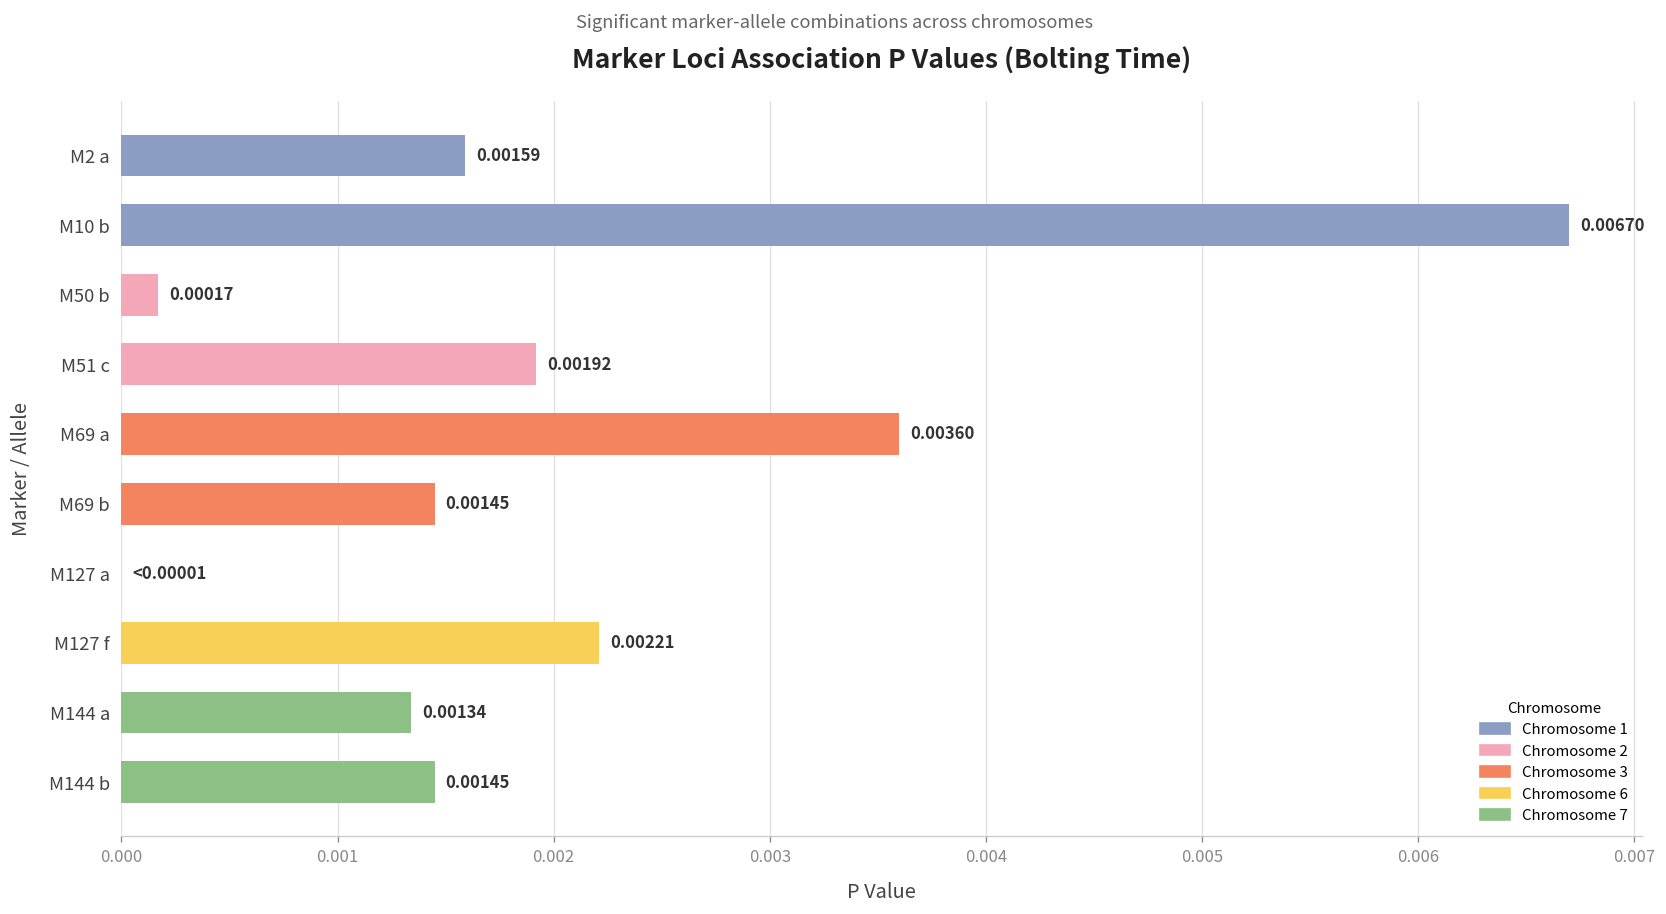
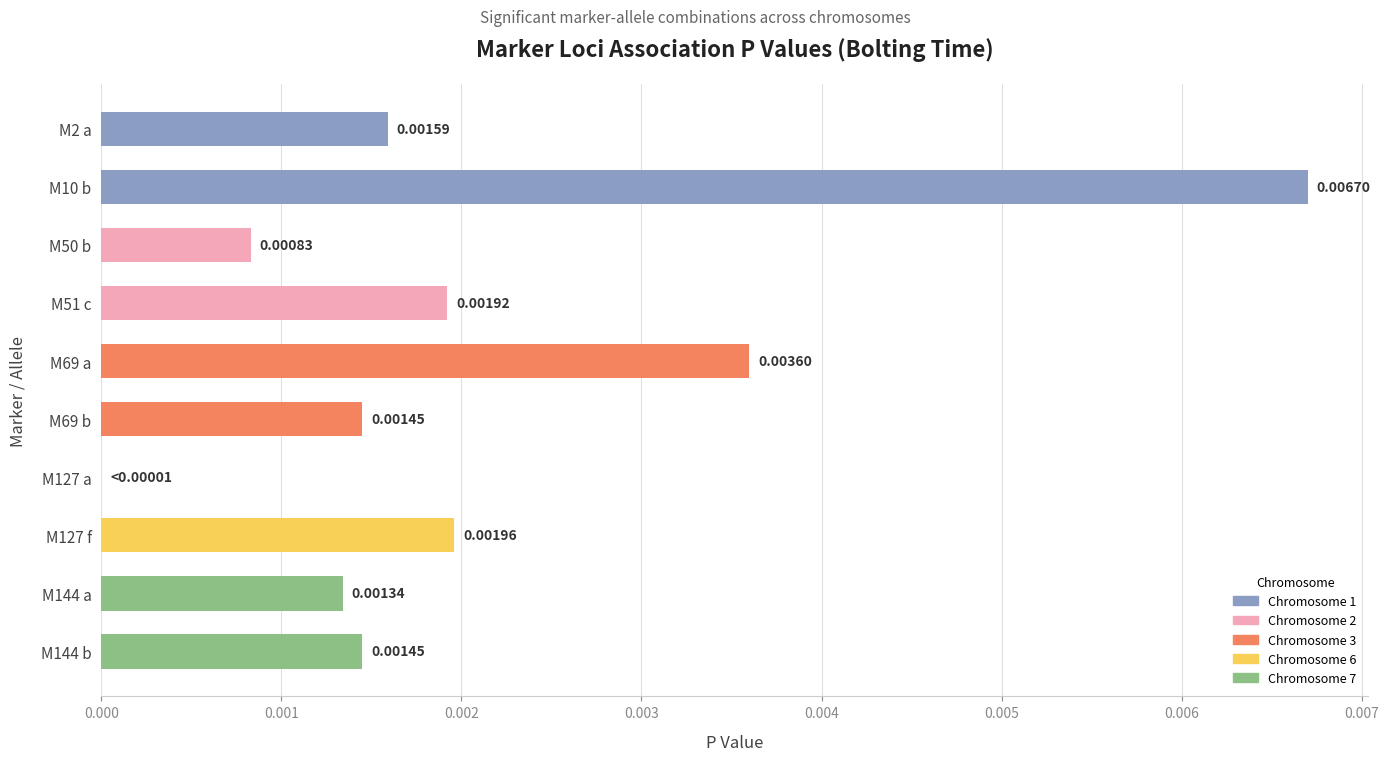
  {
    "M2 a": 0.00159,
    "M10 b": 0.00670,
-   "M50 b": 0.00017,
+   "M50 b": 0.00083,
    "M51 c": 0.00192,
    "M69 a": 0.00360,
    "M69 b": 0.00145,
-   "M127 f": 0.00221,
+   "M127 f": 0.00196,
    "M144 a": 0.00134,
    "M144 b": 0.00145
  }
